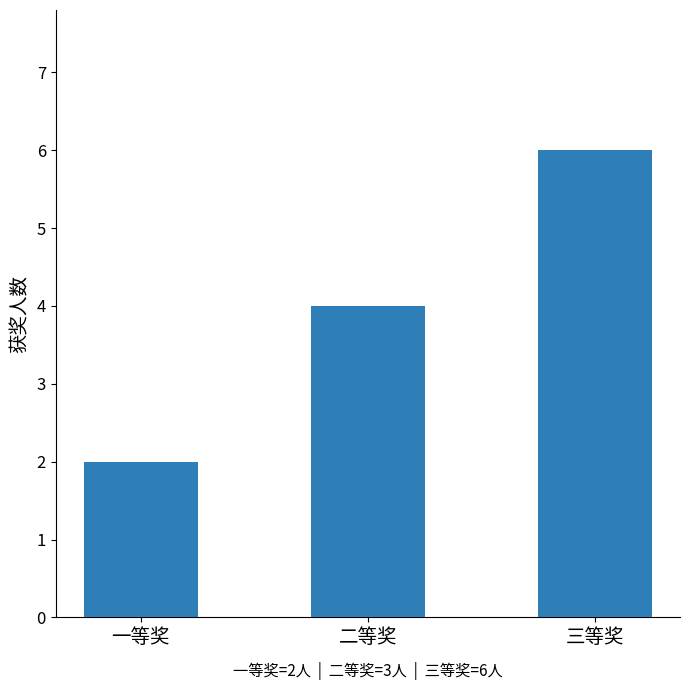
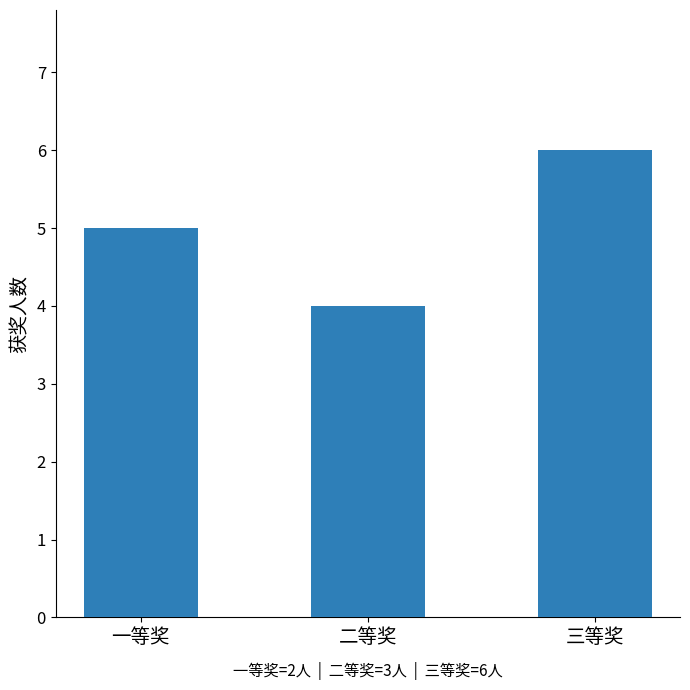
  {
-   "一等奖": 2,
+   "一等奖": 5,
    "二等奖": 4,
    "三等奖": 6
  }
